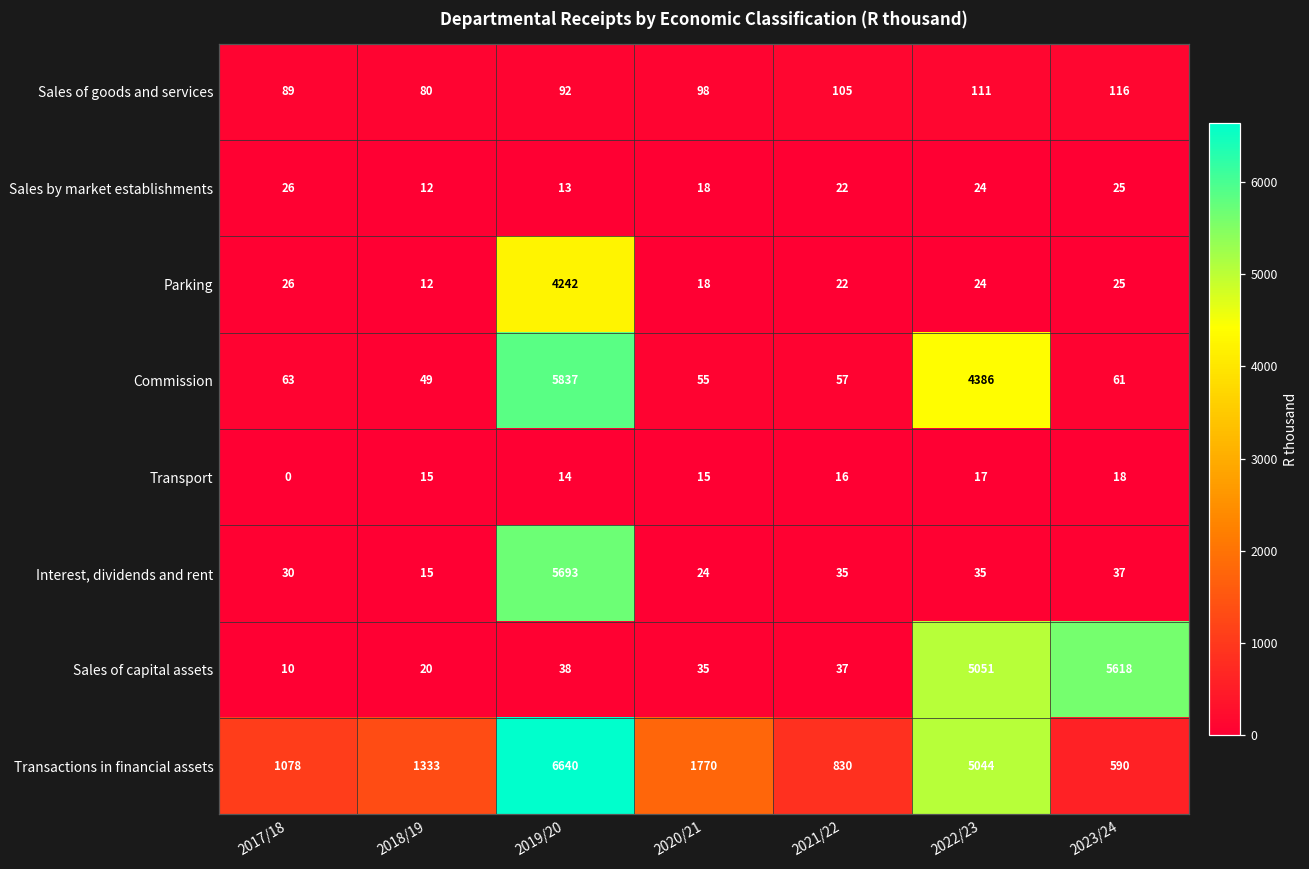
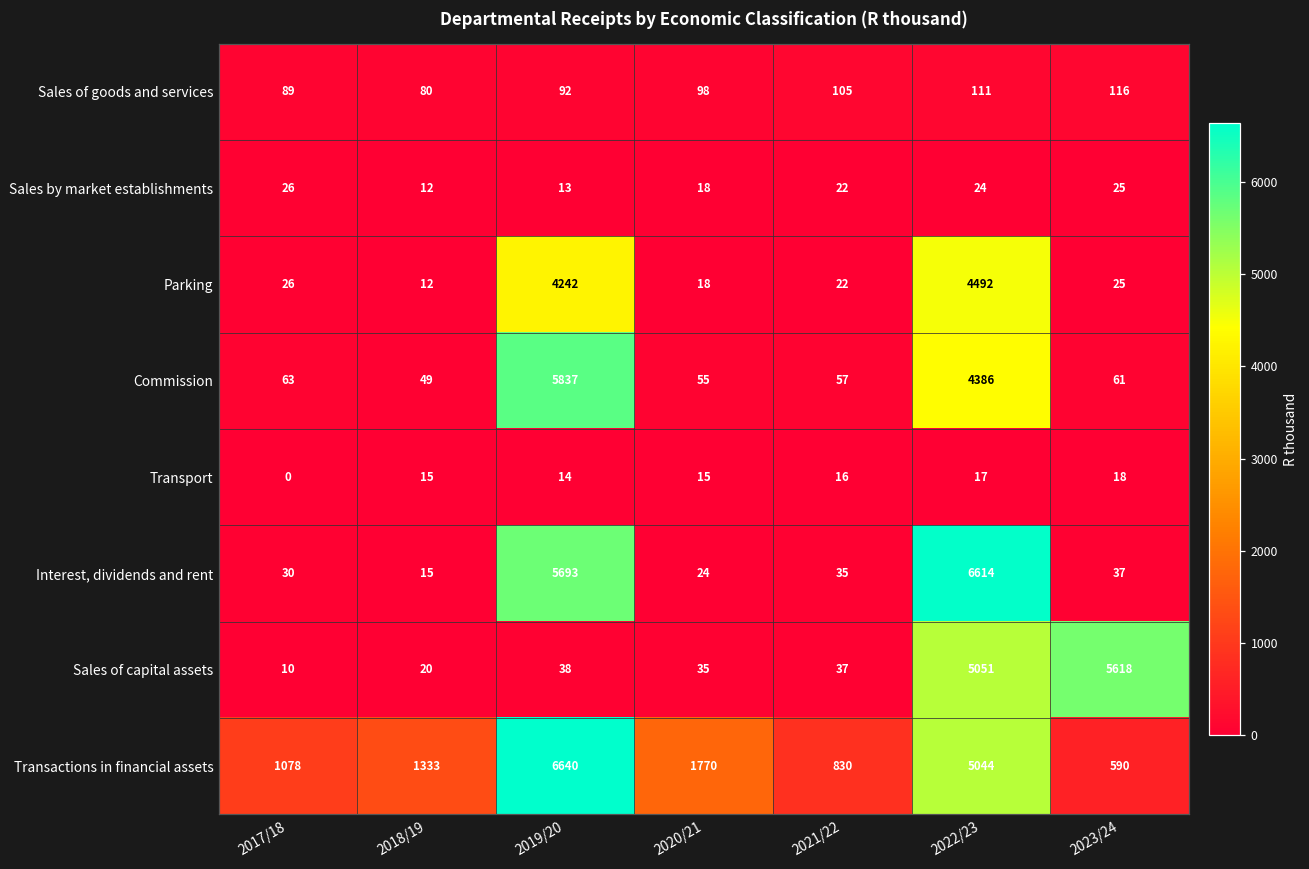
  {
    "Sales of goods and services": {
      "2017/18": 89,
      "2018/19": 80,
      "2019/20": 92,
      "2020/21": 98,
      "2021/22": 105,
      "2022/23": 111,
      "2023/24": 116
    },
    "Sales by market establishments": {
      "2017/18": 26,
      "2018/19": 12,
      "2019/20": 13,
      "2020/21": 18,
      "2021/22": 22,
      "2022/23": 24,
      "2023/24": 25
    },
    "Parking": {
      "2017/18": 26,
      "2018/19": 12,
      "2019/20": 4242,
      "2020/21": 18,
      "2021/22": 22,
-     "2022/23": 24,
+     "2022/23": 4492,
      "2023/24": 25
    },
    "Commission": {
      "2017/18": 63,
      "2018/19": 49,
      "2019/20": 5837,
      "2020/21": 55,
      "2021/22": 57,
      "2022/23": 4386,
      "2023/24": 61
    },
    "Transport": {
      "2017/18": 0,
      "2018/19": 15,
      "2019/20": 14,
      "2020/21": 15,
      "2021/22": 16,
      "2022/23": 17,
      "2023/24": 18
    },
    "Interest, dividends and rent": {
      "2017/18": 30,
      "2018/19": 15,
      "2019/20": 5693,
      "2020/21": 24,
      "2021/22": 35,
-     "2022/23": 35,
+     "2022/23": 6614,
      "2023/24": 37
    },
    "Sales of capital assets": {
      "2017/18": 10,
      "2018/19": 20,
      "2019/20": 38,
      "2020/21": 35,
      "2021/22": 37,
      "2022/23": 5051,
      "2023/24": 5618
    },
    "Transactions in financial assets": {
      "2017/18": 1078,
      "2018/19": 1333,
      "2019/20": 6640,
      "2020/21": 1770,
      "2021/22": 830,
      "2022/23": 5044,
      "2023/24": 590
    }
  }
